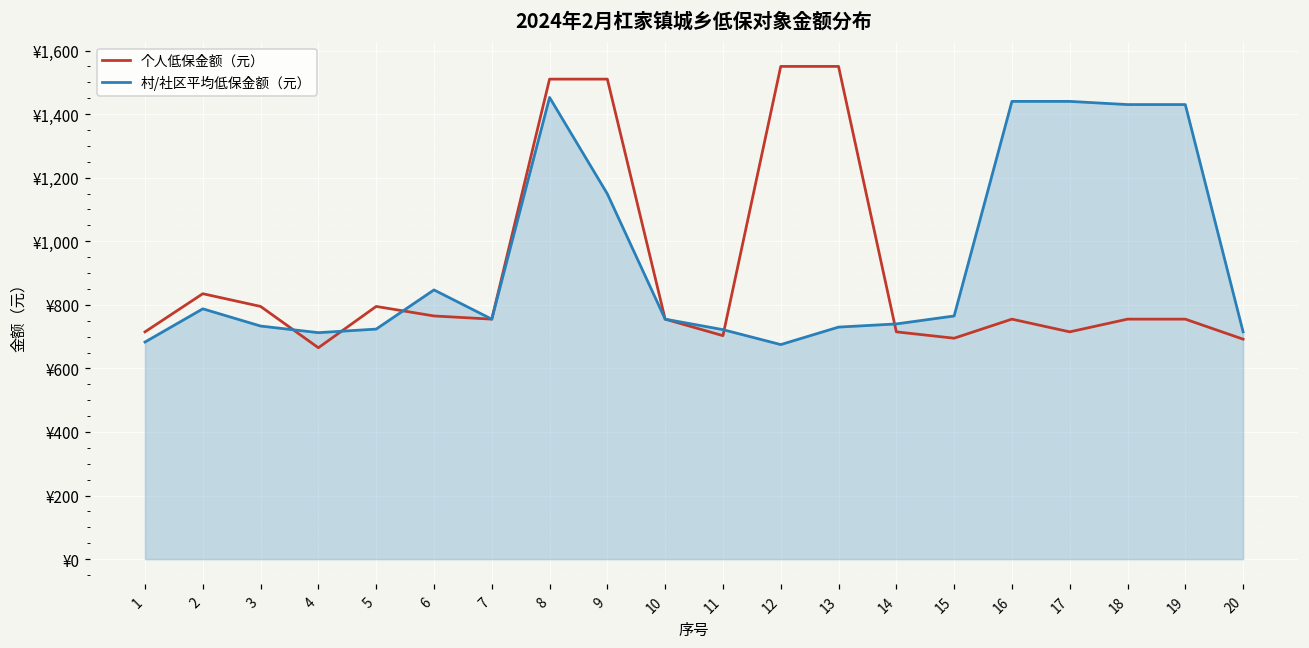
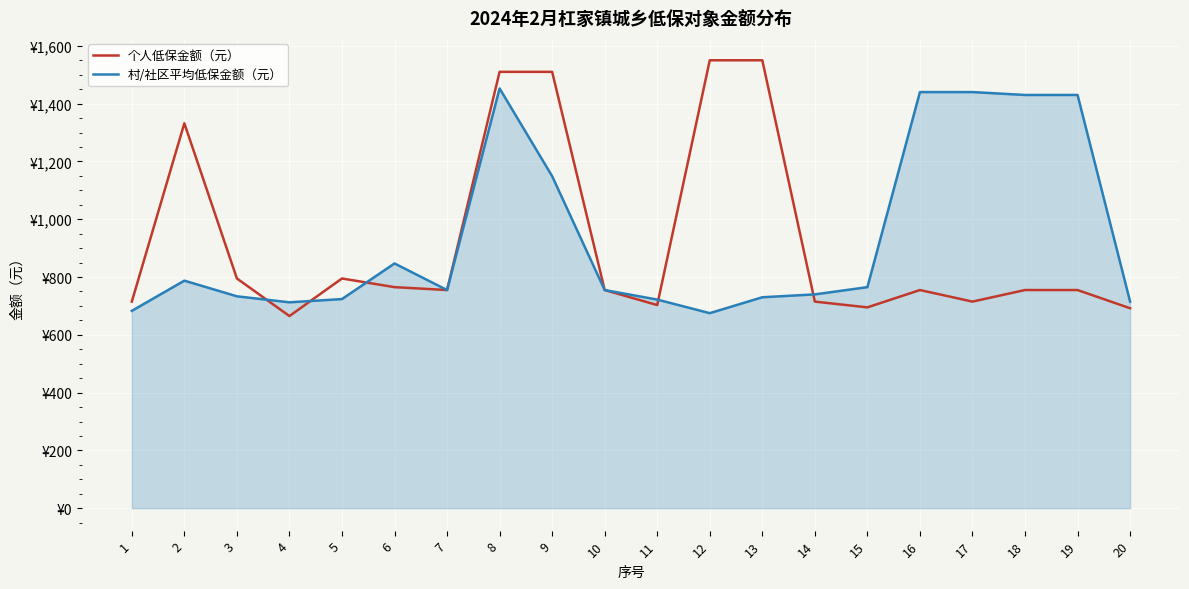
  {
    "个人低保金额（元）": {
      "1": "¥720",
-     "2": "¥840",
+     "2": "¥1,330",
      "3": "¥800",
      "4": "¥670",
      "5": "¥800",
      "6": "¥770",
      "8": "¥1,510",
      "9": "¥1,510",
      "11": "¥700",
      "12": "¥1,550",
      "13": "¥1,550",
      "14": "¥720",
      "15": "¥700",
      "16": "¥760",
      "17": "¥720",
      "18": "¥760",
      "19": "¥760",
      "20": "¥690"
    },
    "村/社区平均低保金额（元）": {
      "1": "¥680",
      "2": "¥790",
      "3": "¥730",
      "4": "¥710",
      "5": "¥720",
      "6": "¥850",
      "8": "¥1,450",
      "9": "¥1,150",
      "11": "¥720",
      "12": "¥680",
      "13": "¥730",
      "14": "¥740",
      "15": "¥770",
      "16": "¥1,440",
      "17": "¥1,440",
      "18": "¥1,430",
      "19": "¥1,430",
      "20": "¥720"
    }
  }
